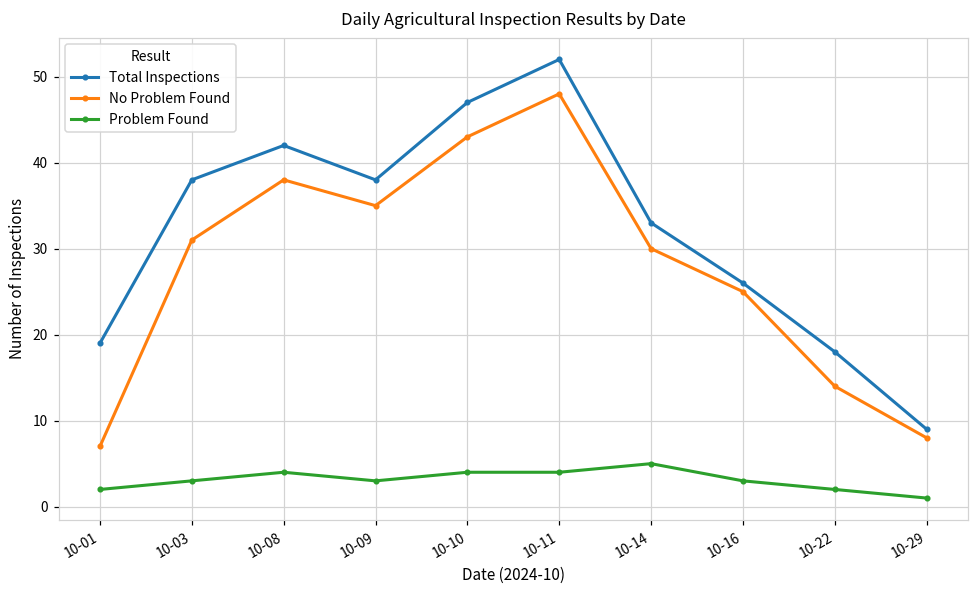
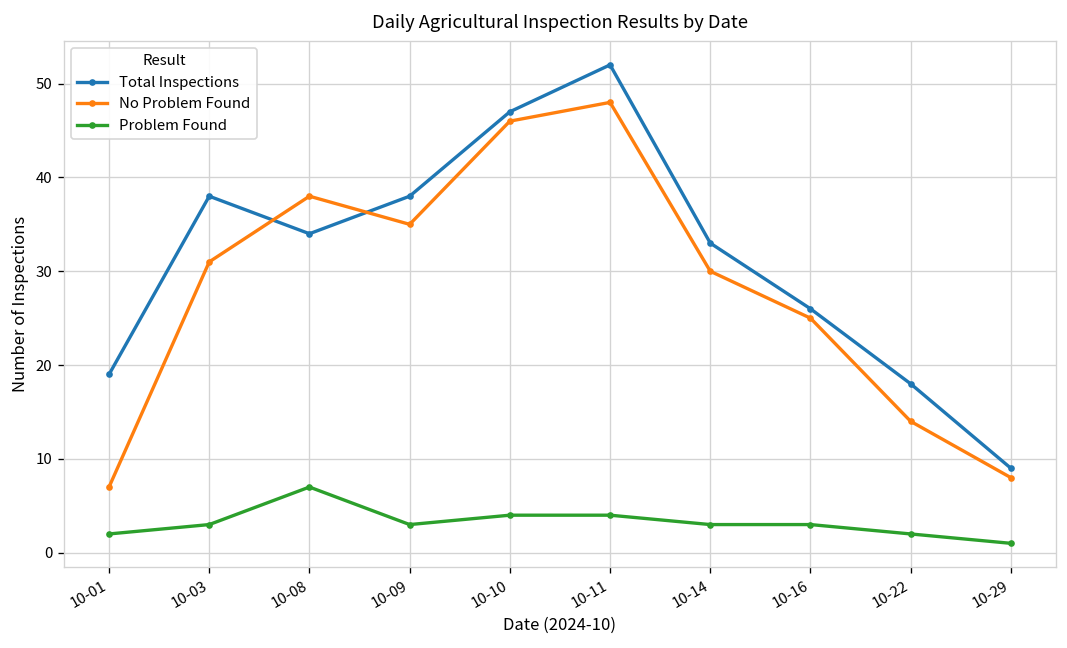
  {
    "Total Inspections": {
      "10-01": 19,
      "10-03": 38,
-     "10-08": 42,
+     "10-08": 34,
      "10-09": 38,
      "10-10": 47,
      "10-11": 52,
      "10-14": 33,
      "10-16": 26,
      "10-22": 18,
      "10-29": 9
    },
    "No Problem Found": {
      "10-01": 7,
      "10-03": 31,
      "10-08": 38,
      "10-09": 35,
-     "10-10": 43,
+     "10-10": 46,
      "10-11": 48,
      "10-14": 30,
      "10-16": 25,
      "10-22": 14,
      "10-29": 8
    },
    "Problem Found": {
      "10-01": 2,
      "10-03": 3,
-     "10-08": 4,
+     "10-08": 7,
      "10-09": 3,
      "10-10": 4,
      "10-11": 4,
-     "10-14": 5,
+     "10-14": 3,
      "10-16": 3,
      "10-22": 2,
      "10-29": 1
    }
  }
